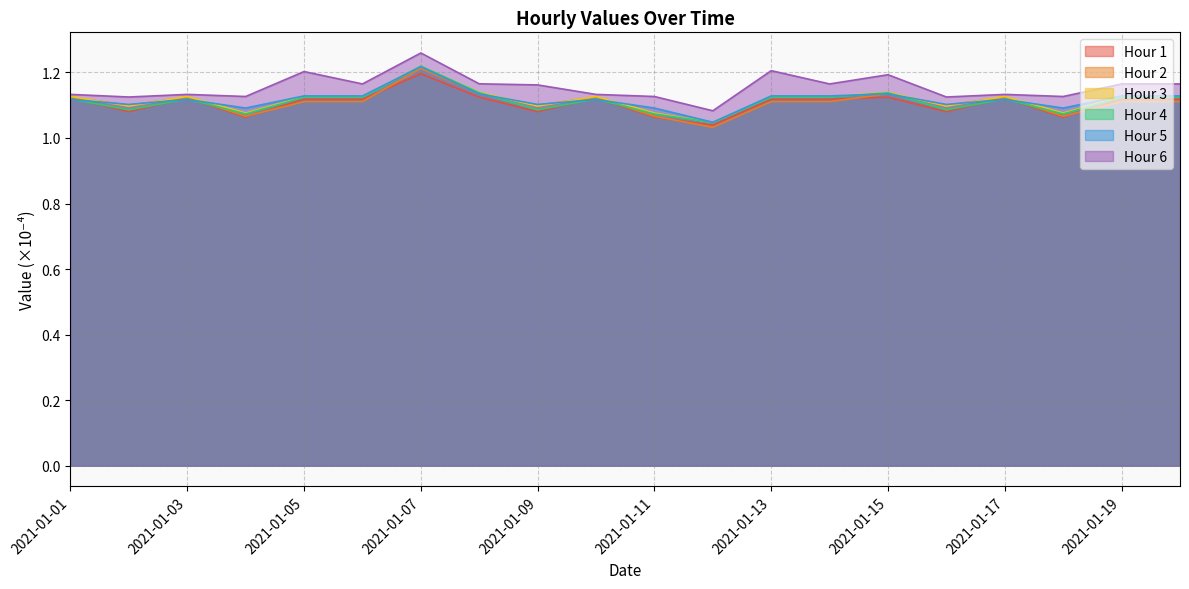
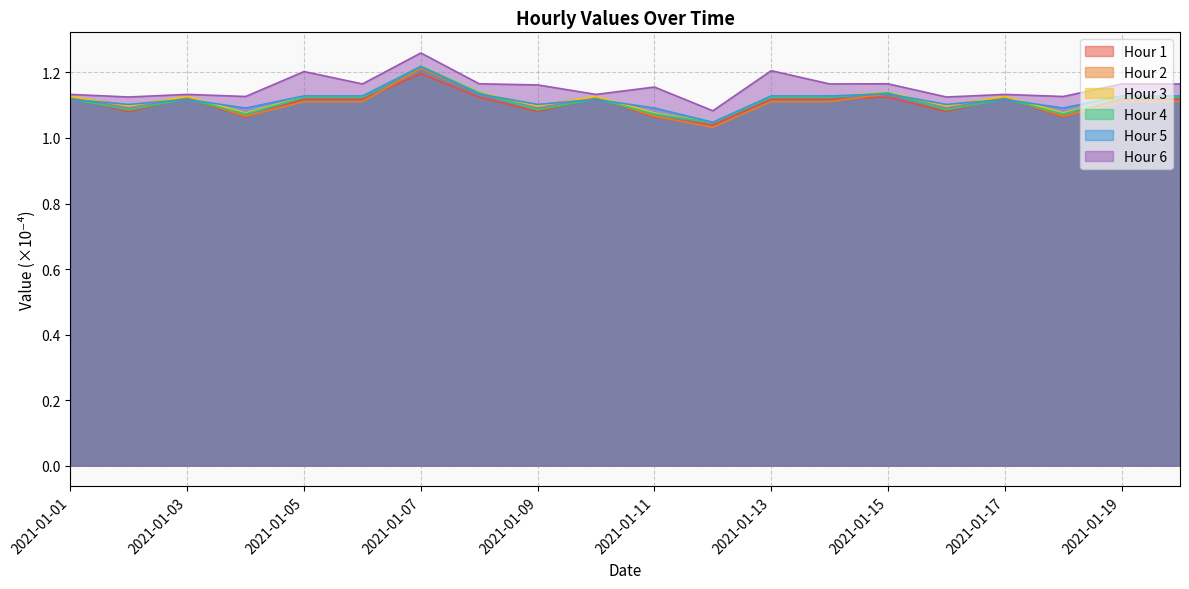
  {
    "Hour 5": {
      "2021-01-11": 1.09
    },
    "Hour 6": {
      "2021-01-05": 1.20,
      "2021-01-07": 1.26,
      "2021-01-09": 1.16,
-     "2021-01-11": 1.13,
+     "2021-01-11": 1.16,
      "2021-01-13": 1.21,
-     "2021-01-15": 1.19
+     "2021-01-15": 1.17
    }
  }
